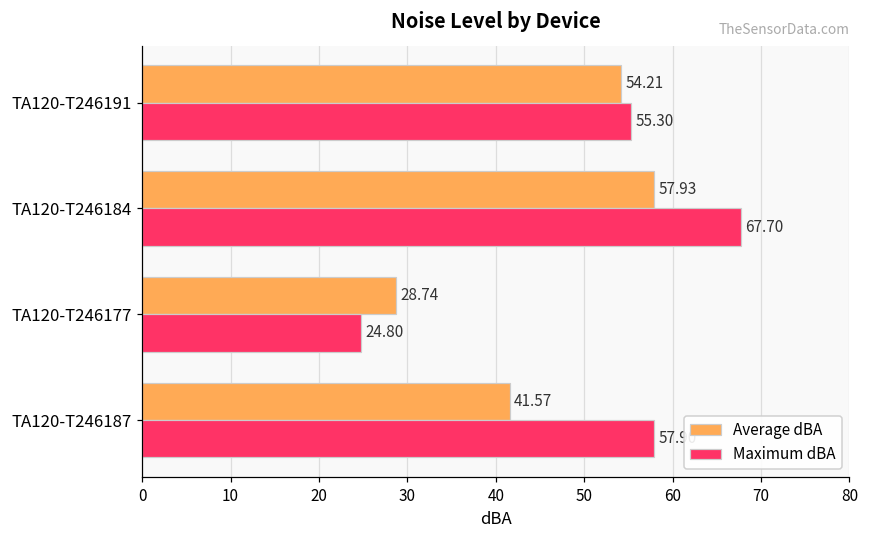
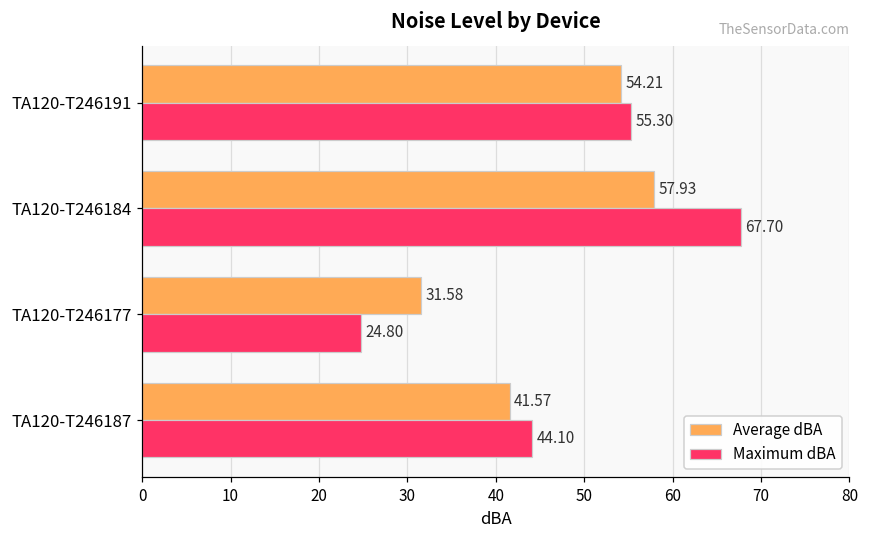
  {
    "Average dBA": {
      "TA120-T246191": 54.21,
      "TA120-T246184": 57.93,
-     "TA120-T246177": 28.74,
+     "TA120-T246177": 31.58,
      "TA120-T246187": 41.57
    },
    "Maximum dBA": {
-     "TA120-T246187": 58
+     "TA120-T246187": 44
    }
  }
